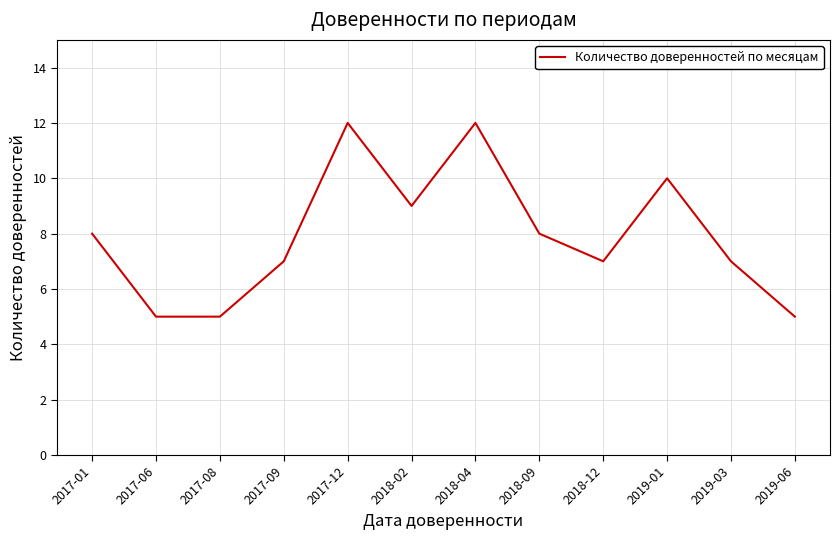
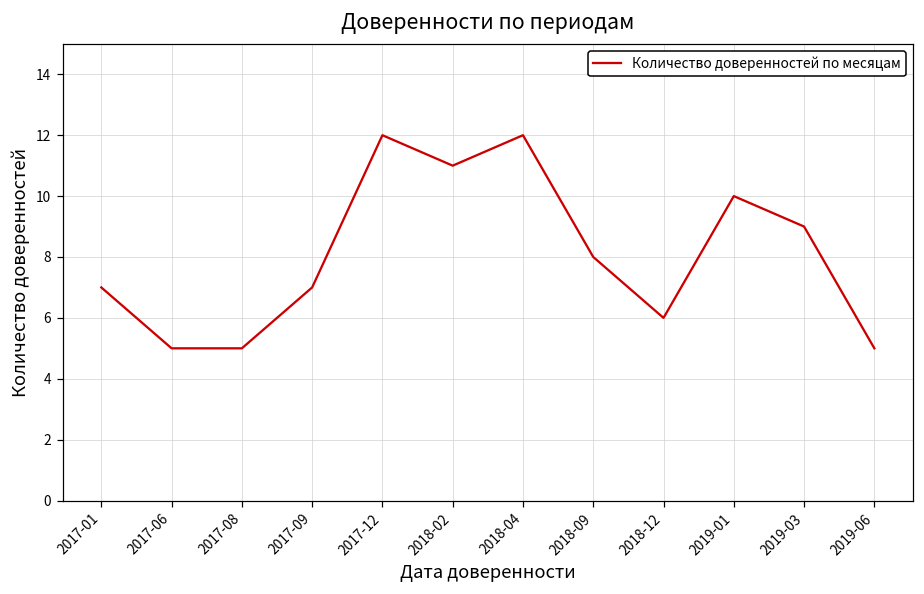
  {
-   "2017-01": 8,
+   "2017-01": 7,
    "2017-06": 5,
    "2017-08": 5,
    "2017-09": 7,
    "2017-12": 12,
-   "2018-02": 9,
+   "2018-02": 11,
    "2018-04": 12,
    "2018-09": 8,
-   "2018-12": 7,
+   "2018-12": 6,
    "2019-01": 10,
-   "2019-03": 7,
+   "2019-03": 9,
    "2019-06": 5
  }
